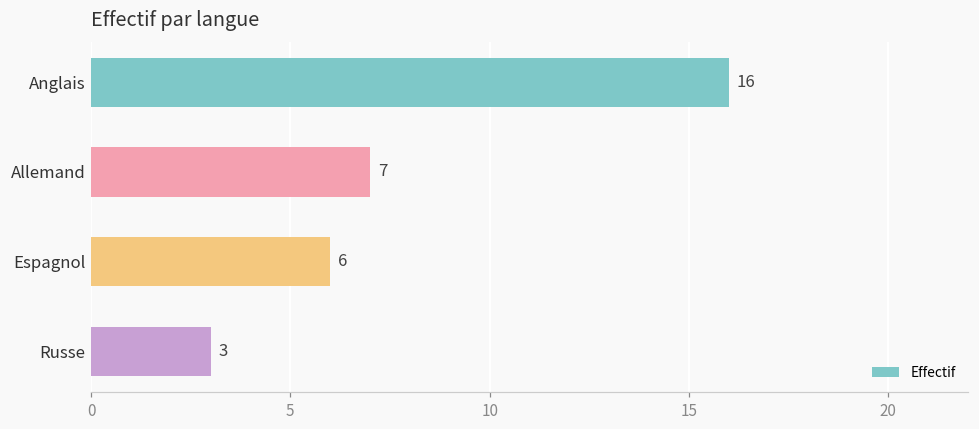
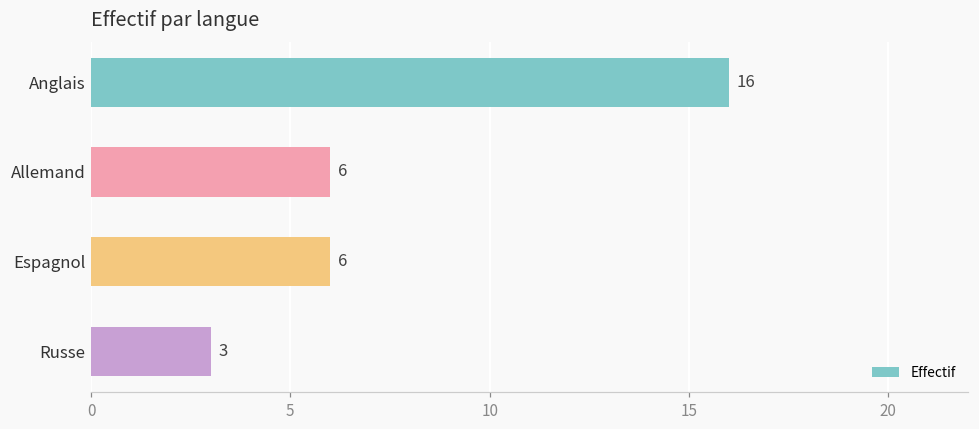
  {
    "Anglais": 16,
-   "Allemand": 7,
+   "Allemand": 6,
    "Espagnol": 6,
    "Russe": 3
  }
